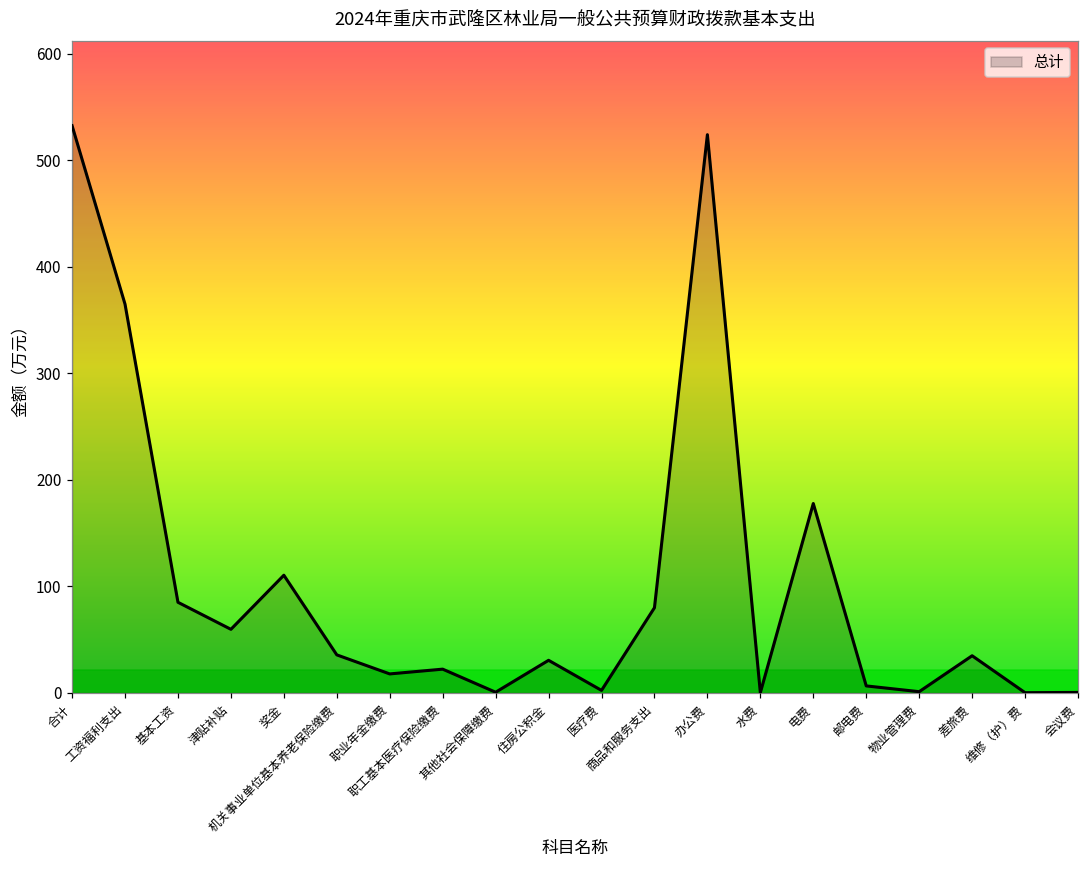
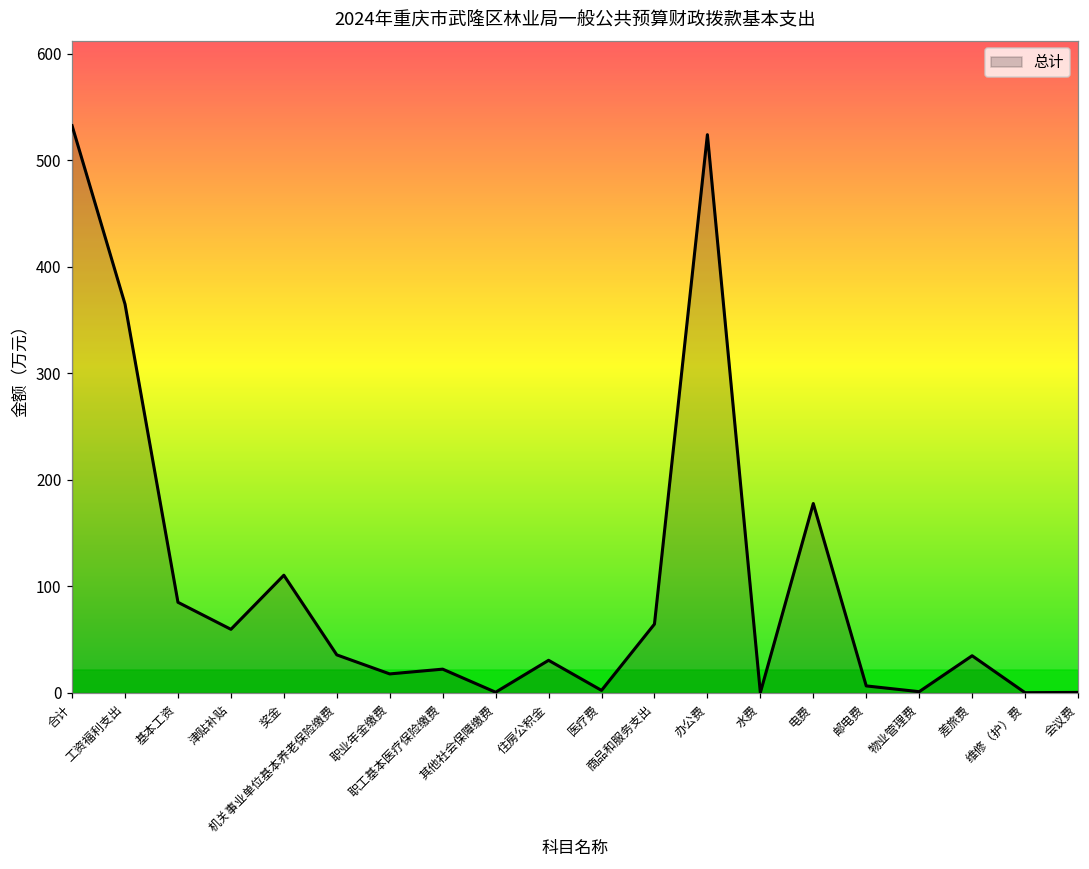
  {
    "合计": 530,
    "工资福利支出": 360,
    "基本工资": 90,
    "津贴补贴": 60,
    "奖金": 110,
    "机关事业单位基本养老保险缴费": 40,
    "职工基本医疗保险缴费": 20,
    "住房公积金": 30,
-   "商品和服务支出": 80,
+   "商品和服务支出": 60,
    "办公费": 520,
    "电费": 180,
    "差旅费": 30
  }
